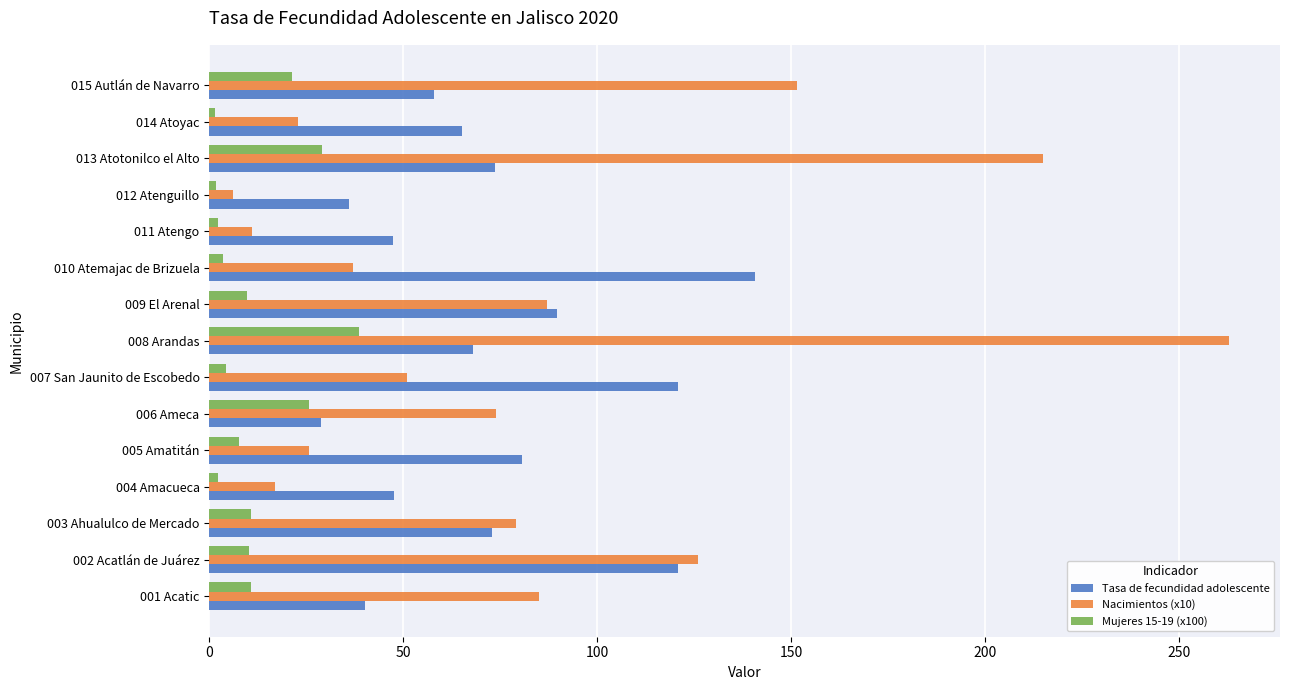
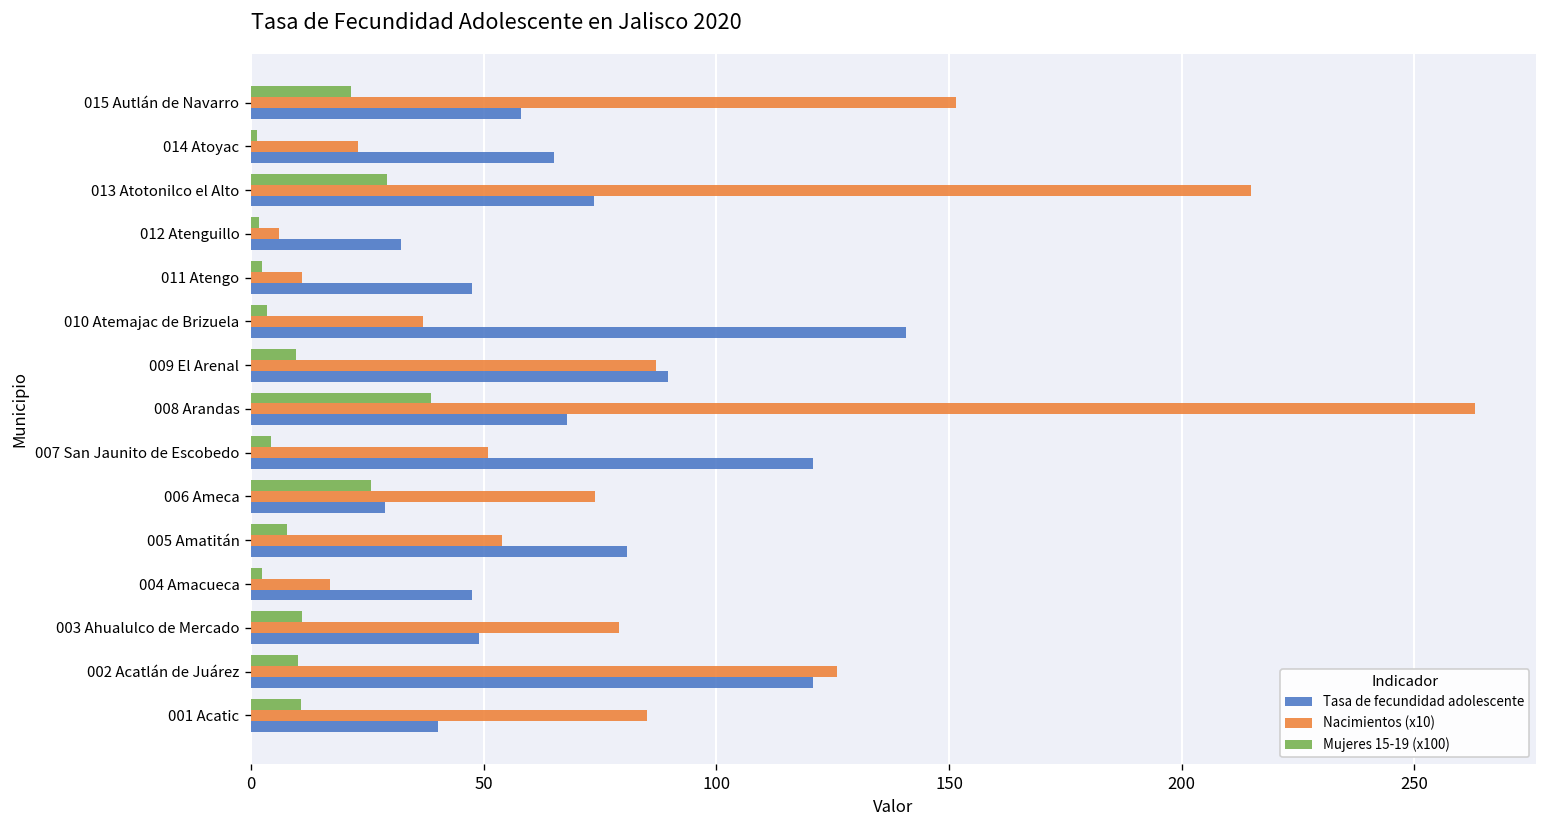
  {
    "Tasa de fecundidad adolescente": {
      "015 Autlán de Navarro": 58,
      "014 Atoyac": 65,
      "013 Atotonilco el Alto": 74,
-     "012 Atenguillo": 36,
+     "012 Atenguillo": 32,
      "011 Atengo": 47,
      "010 Atemajac de Brizuela": 141,
      "009 El Arenal": 90,
      "008 Arandas": 68,
      "007 San Jaunito de Escobedo": 121,
      "006 Ameca": 29,
      "005 Amatitán": 81,
      "004 Amacueca": 48,
-     "003 Ahualulco de Mercado": 73,
+     "003 Ahualulco de Mercado": 49,
      "002 Acatlán de Juárez": 121,
      "001 Acatic": 40
    },
    "Nacimientos (x10)": {
      "015 Autlán de Navarro": 152,
      "014 Atoyac": 23,
      "013 Atotonilco el Alto": 215,
      "012 Atenguillo": 6,
      "011 Atengo": 11,
      "010 Atemajac de Brizuela": 37,
      "009 El Arenal": 87,
      "008 Arandas": 263,
      "007 San Jaunito de Escobedo": 51,
      "006 Ameca": 74,
-     "005 Amatitán": 26,
+     "005 Amatitán": 54,
      "004 Amacueca": 17,
      "003 Ahualulco de Mercado": 79,
      "002 Acatlán de Juárez": 126,
      "001 Acatic": 85
    },
    "Mujeres 15-19 (x100)": {
      "015 Autlán de Navarro": 21,
      "014 Atoyac": 1,
      "013 Atotonilco el Alto": 29,
      "012 Atenguillo": 2,
      "011 Atengo": 2,
      "010 Atemajac de Brizuela": 3,
      "009 El Arenal": 10,
      "008 Arandas": 39,
      "007 San Jaunito de Escobedo": 4,
      "006 Ameca": 26,
      "005 Amatitán": 8,
      "004 Amacueca": 2,
      "003 Ahualulco de Mercado": 11,
      "002 Acatlán de Juárez": 10,
      "001 Acatic": 11
    }
  }
